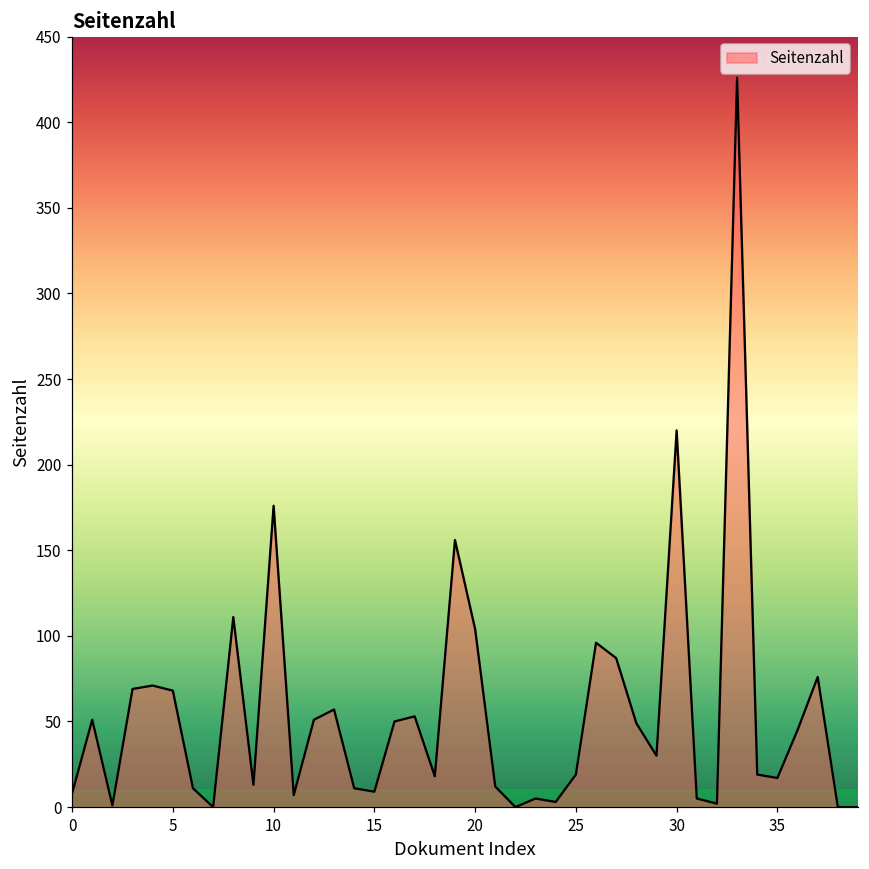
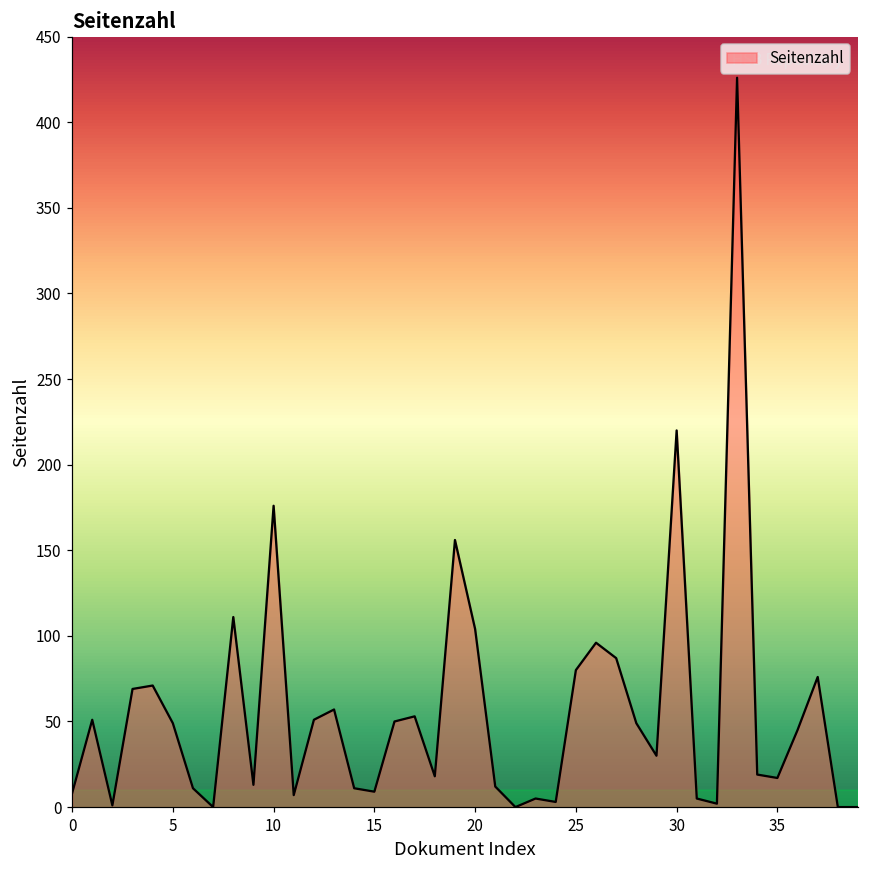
  {
    "0": 8,
-   "5": 68,
+   "5": 49,
    "10": 176,
    "15": 9,
    "20": 104,
-   "25": 19,
+   "25": 80,
    "30": 220,
    "35": 17
  }
